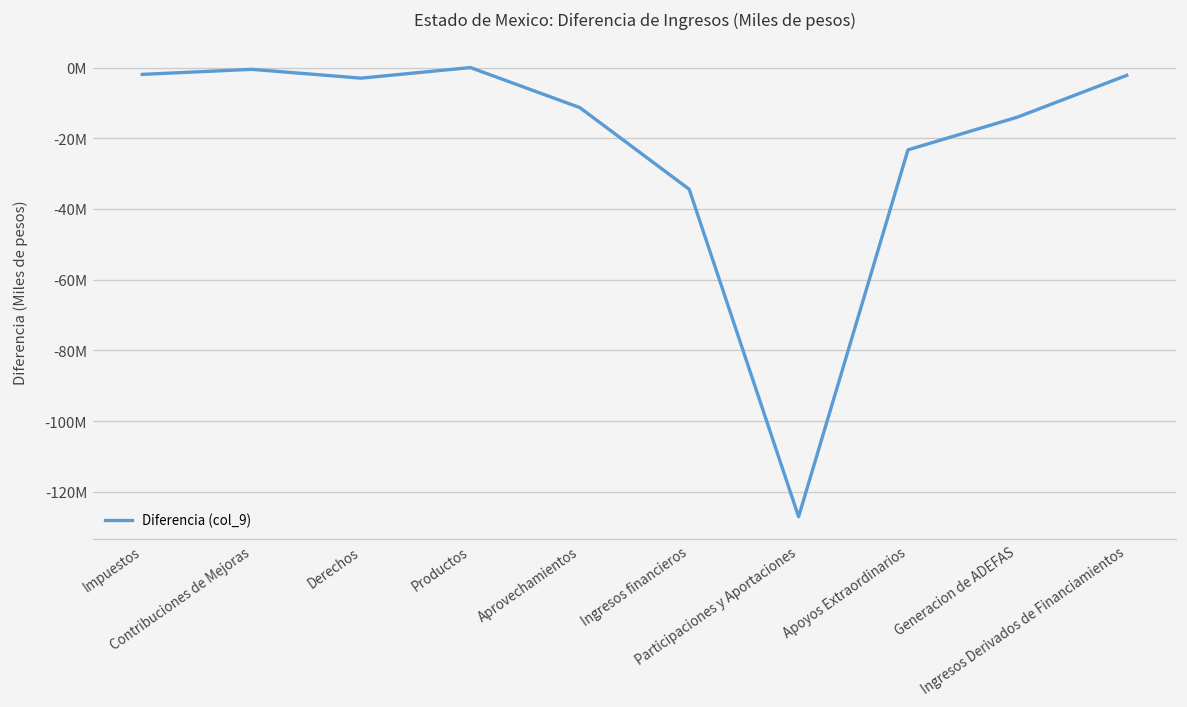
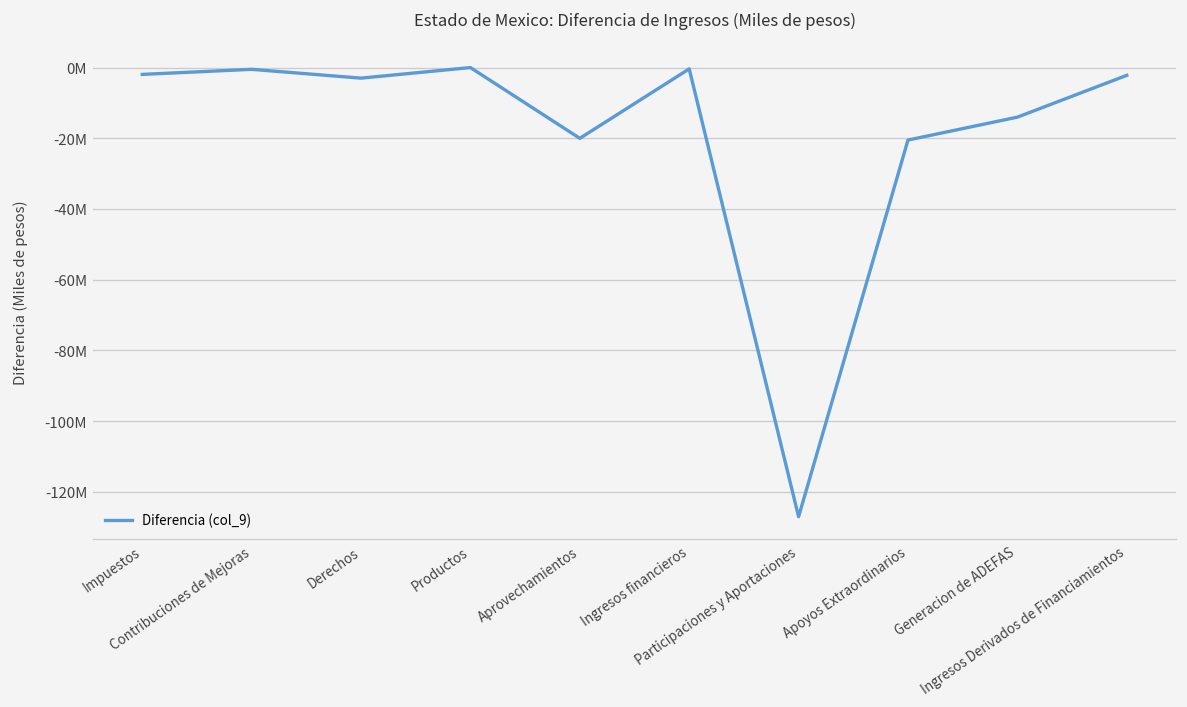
  {
    "Impuestos": -2000000,
    "Contribuciones de Mejoras": -1000000,
    "Derechos": -3000000,
    "Productos": 0,
-   "Aprovechamientos": -11000000,
-   "Ingresos financieros": -34000000,
+   "Aprovechamientos": -20000000,
+   "Ingresos financieros": 0,
    "Participaciones y Aportaciones": -127000000,
-   "Apoyos Extraordinarios": -23000000,
+   "Apoyos Extraordinarios": -21000000,
    "Generacion de ADEFAS": -14000000,
    "Ingresos Derivados de Financiamientos": -2000000
  }
